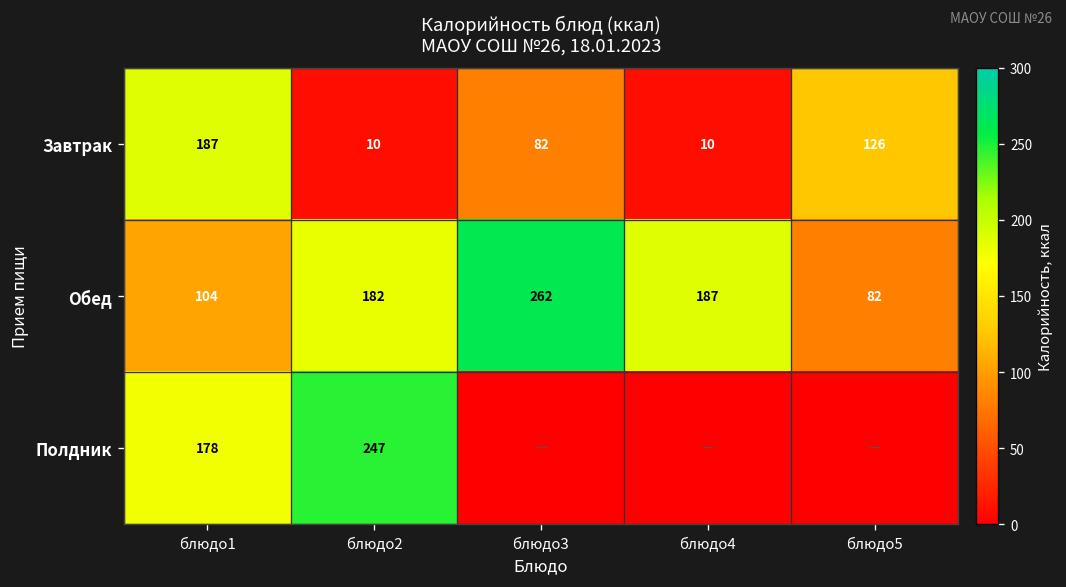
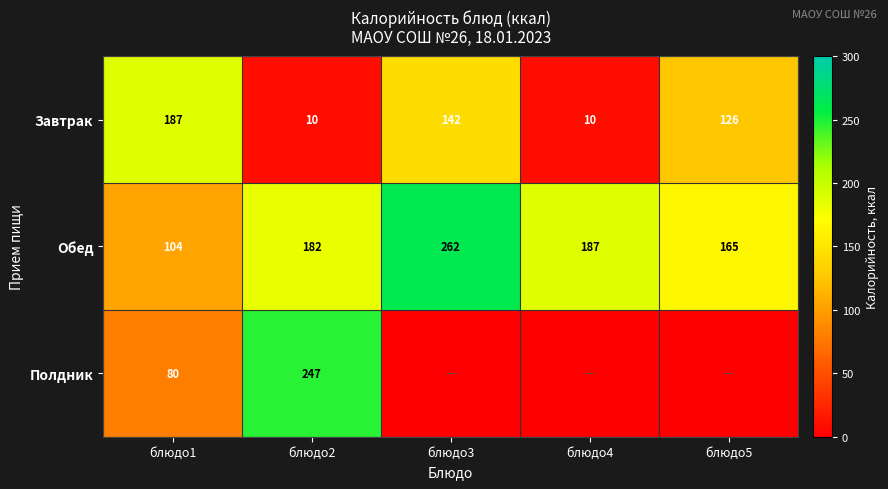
  {
    "Завтрак": {
      "блюдо1": 187,
      "блюдо2": 10,
-     "блюдо3": 82,
+     "блюдо3": 142,
      "блюдо4": 10,
      "блюдо5": 126
    },
    "Обед": {
      "блюдо1": 104,
      "блюдо2": 182,
      "блюдо3": 262,
      "блюдо4": 187,
-     "блюдо5": 82
+     "блюдо5": 165
    },
    "Полдник": {
-     "блюдо1": 178,
+     "блюдо1": 80,
      "блюдо2": 247
    }
  }
